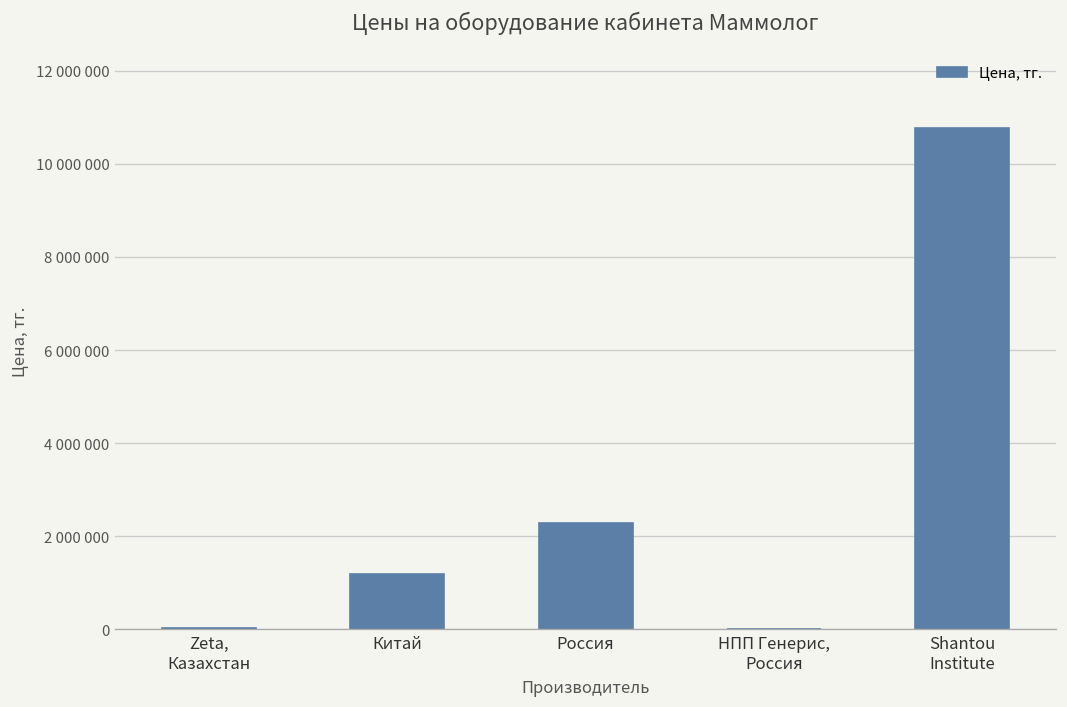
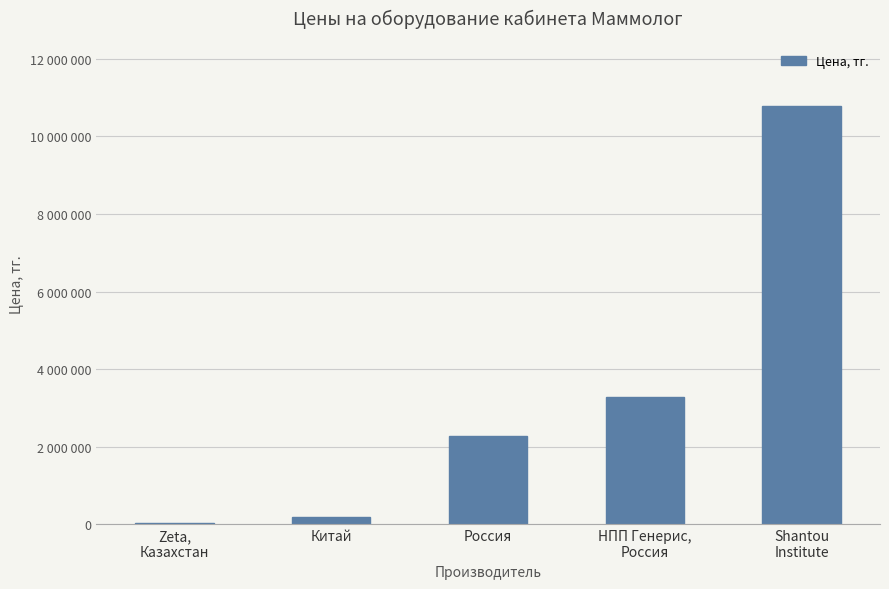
  {
-   "Китай": 1200000,
+   "Китай": 200000,
    "Россия": 2300000,
-   "НПП Генерис, Россия": 0,
+   "НПП Генерис, Россия": 3300000,
    "Shantou Institute": 10800000
  }
